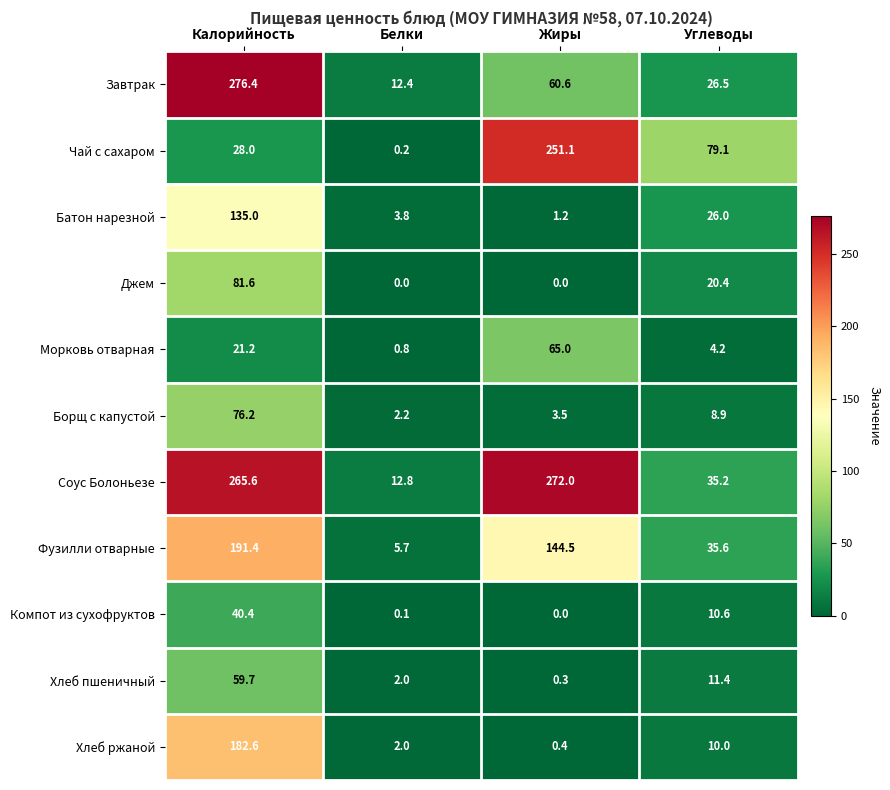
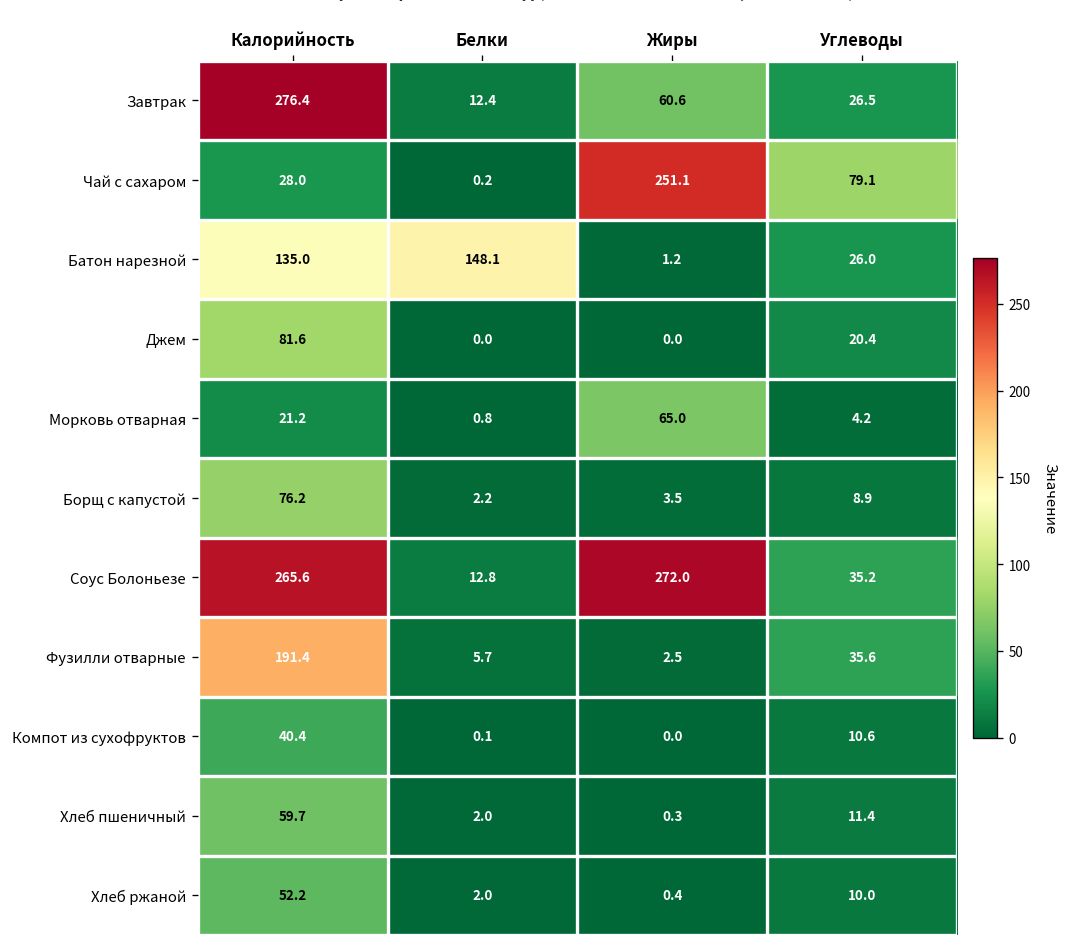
  {
    "Завтрак": {
      "Калорийность": 276.4,
      "Белки": 12.4,
      "Жиры": 60.6,
      "Углеводы": 26.5
    },
    "Чай с сахаром": {
      "Калорийность": 28.0,
      "Белки": 0.2,
      "Жиры": 251.1,
      "Углеводы": 79.1
    },
    "Батон нарезной": {
      "Калорийность": 135.0,
-     "Белки": 3.8,
+     "Белки": 148.1,
      "Жиры": 1.2,
      "Углеводы": 26.0
    },
    "Джем": {
      "Калорийность": 81.6,
      "Белки": 0.0,
      "Жиры": 0.0,
      "Углеводы": 20.4
    },
    "Морковь отварная": {
      "Калорийность": 21.2,
      "Белки": 0.8,
      "Жиры": 65.0,
      "Углеводы": 4.2
    },
    "Борщ с капустой": {
      "Калорийность": 76.2,
      "Белки": 2.2,
      "Жиры": 3.5,
      "Углеводы": 8.9
    },
    "Соус Болоньезе": {
      "Калорийность": 265.6,
      "Белки": 12.8,
      "Жиры": 272.0,
      "Углеводы": 35.2
    },
    "Фузилли отварные": {
      "Калорийность": 191.4,
      "Белки": 5.7,
-     "Жиры": 144.5,
+     "Жиры": 2.5,
      "Углеводы": 35.6
    },
    "Компот из сухофруктов": {
      "Калорийность": 40.4,
      "Белки": 0.1,
      "Жиры": 0.0,
      "Углеводы": 10.6
    },
    "Хлеб пшеничный": {
      "Калорийность": 59.7,
      "Белки": 2.0,
      "Жиры": 0.3,
      "Углеводы": 11.4
    },
    "Хлеб ржаной": {
-     "Калорийность": 182.6,
+     "Калорийность": 52.2,
      "Белки": 2.0,
      "Жиры": 0.4,
      "Углеводы": 10.0
    }
  }
